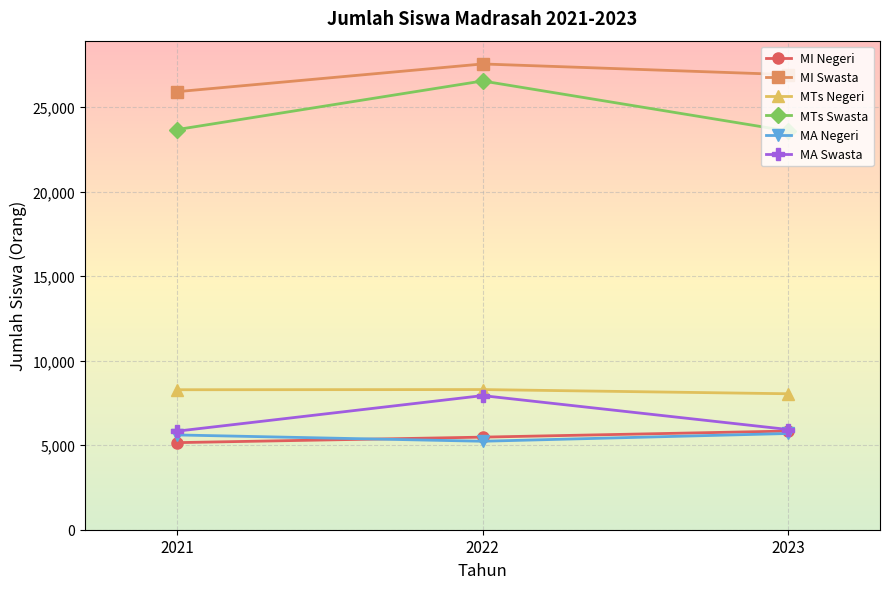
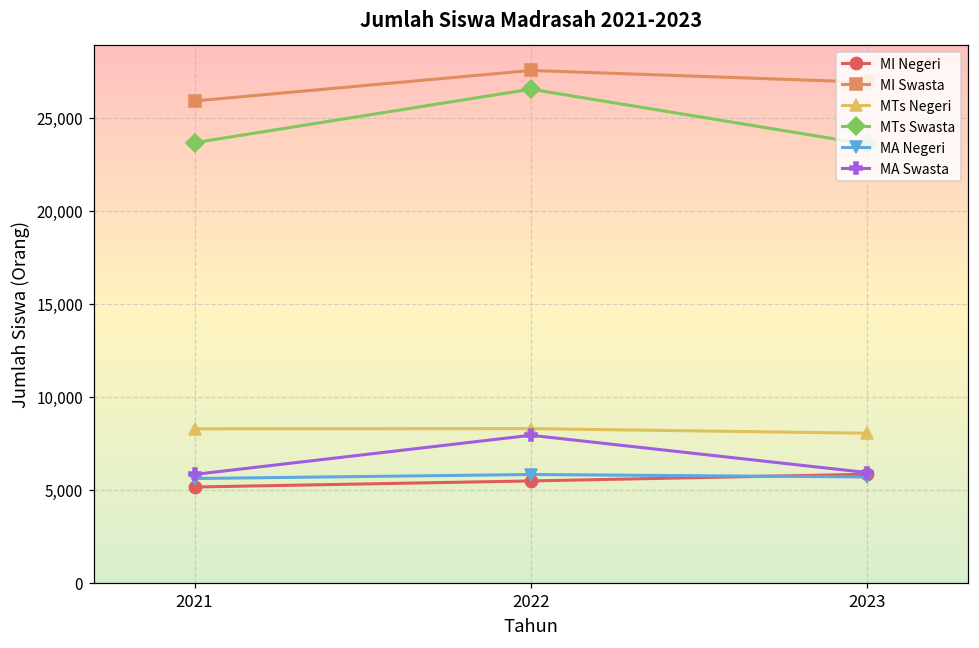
  {
    "MTs Swasta": {
      "2021": "23,700",
      "2022": "26,500"
    },
    "MA Negeri": {
      "2021": "5,600",
-     "2022": "5,200"
+     "2022": "5,800"
    },
    "MA Swasta": {
      "2021": "5,800",
      "2022": "7,900"
    }
  }
